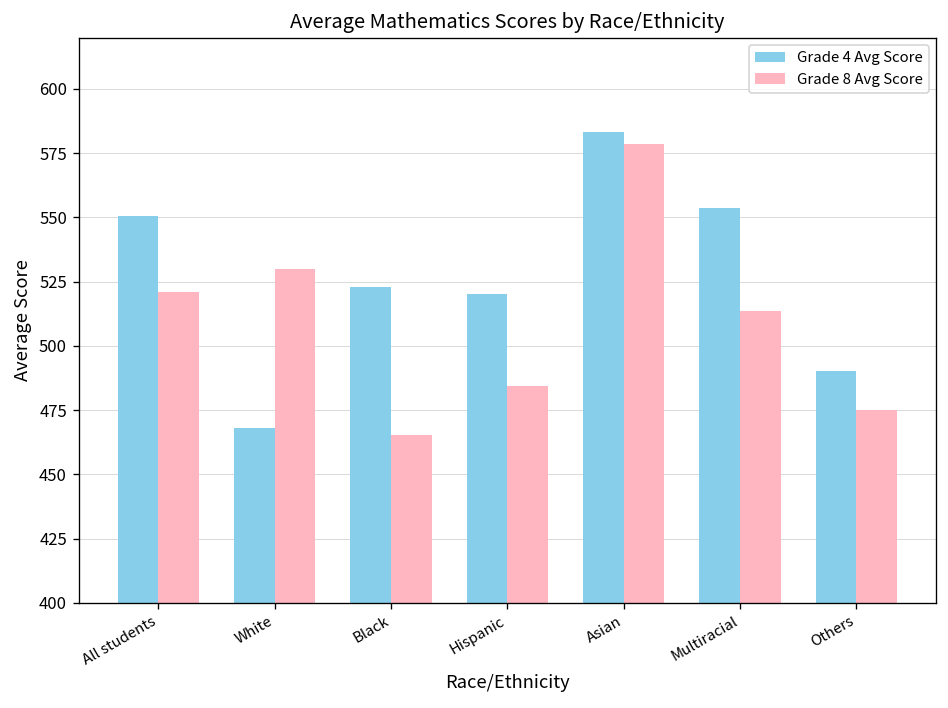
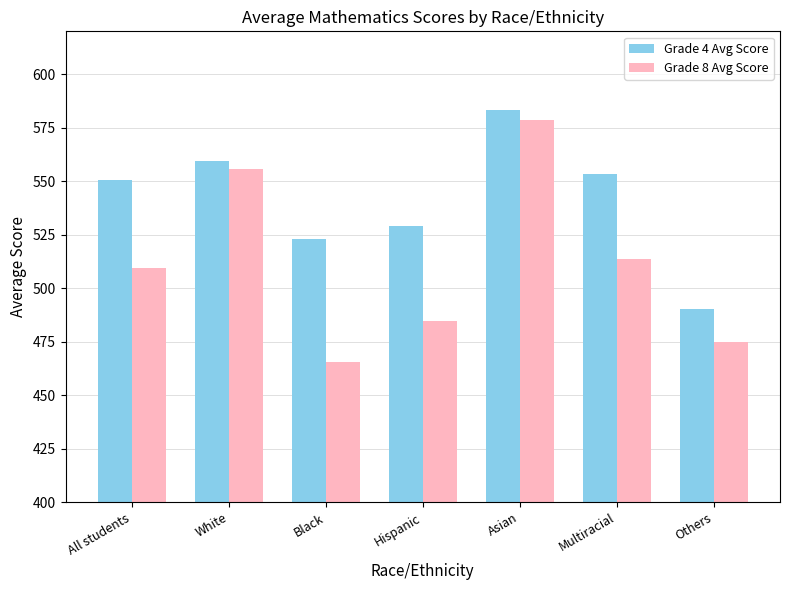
  {
    "Grade 4 Avg Score": {
      "All students": 551,
-     "White": 468,
+     "White": 559,
      "Black": 523,
-     "Hispanic": 520,
+     "Hispanic": 529,
      "Asian": 583,
      "Multiracial": 554,
      "Others": 490
    },
    "Grade 8 Avg Score": {
-     "All students": 521,
-     "White": 530,
+     "All students": 509,
+     "White": 556,
      "Black": 465,
      "Hispanic": 485,
      "Asian": 578,
      "Multiracial": 513,
      "Others": 475
    }
  }
